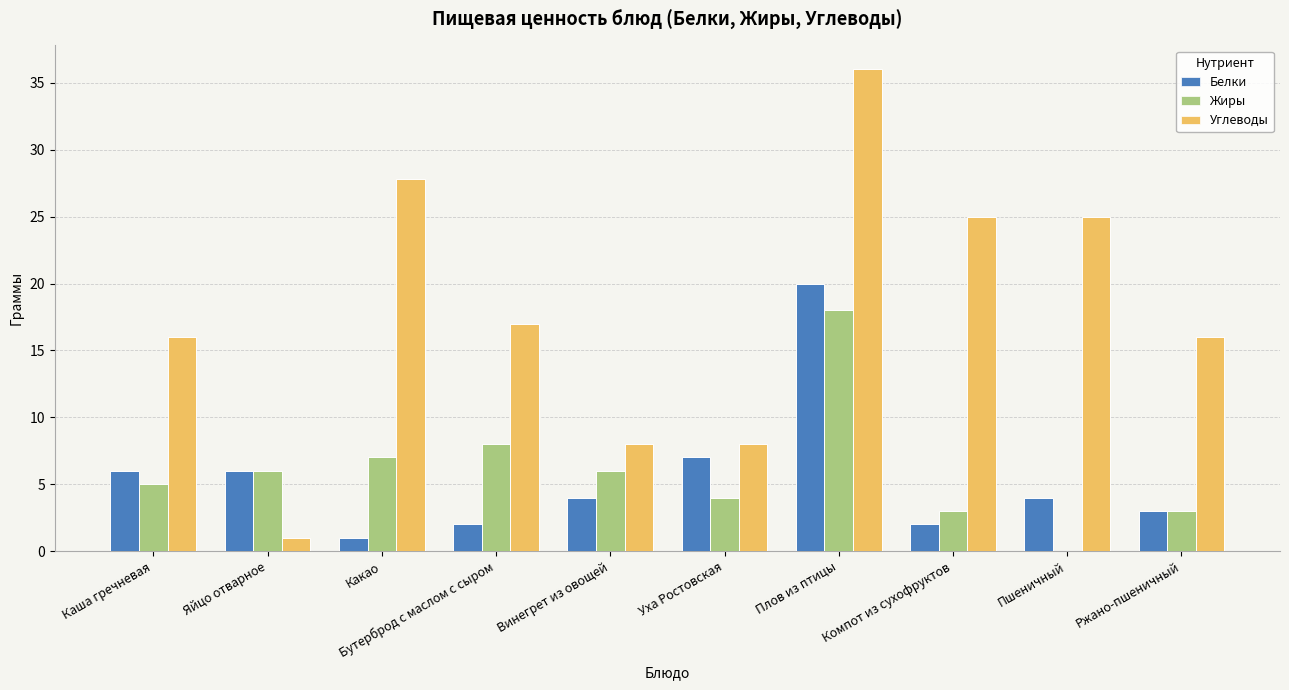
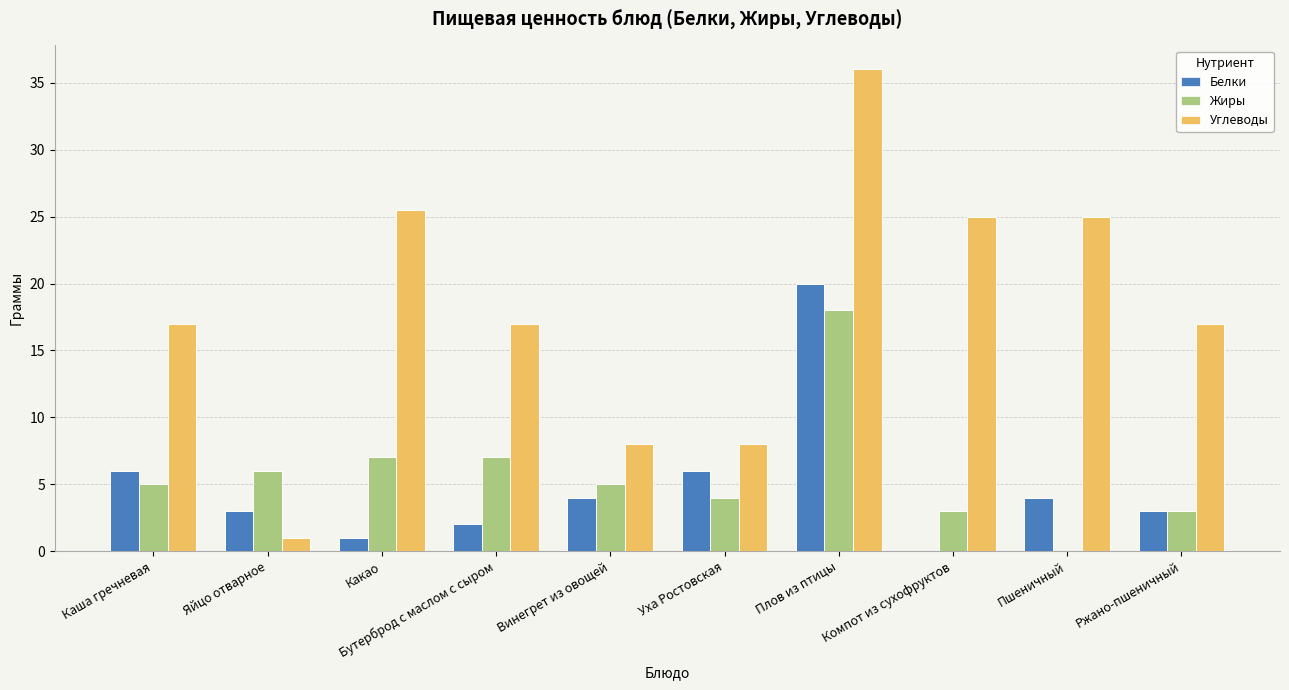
  {
    "Белки": {
      "Каша гречневая": 6,
-     "Яйцо отварное": 6,
+     "Яйцо отварное": 3,
      "Какао": 1,
      "Бутерброд с маслом с сыром": 2,
      "Винегрет из овощей": 4,
-     "Уха Ростовская": 7,
+     "Уха Ростовская": 6,
      "Плов из птицы": 20,
-     "Компот из сухофруктов": 2,
+     "Компот из сухофруктов": 0,
      "Пшеничный": 4,
      "Ржано-пшеничный": 3
    },
    "Жиры": {
      "Каша гречневая": 5,
      "Яйцо отварное": 6,
      "Какао": 7,
-     "Бутерброд с маслом с сыром": 8,
-     "Винегрет из овощей": 6,
+     "Бутерброд с маслом с сыром": 7,
+     "Винегрет из овощей": 5,
      "Уха Ростовская": 4,
      "Плов из птицы": 18,
      "Компот из сухофруктов": 3,
      "Пшеничный": 0,
      "Ржано-пшеничный": 3
    },
    "Углеводы": {
-     "Каша гречневая": 16,
+     "Каша гречневая": 17,
      "Яйцо отварное": 1.0,
-     "Какао": 27.8,
+     "Какао": 25.5,
      "Бутерброд с маслом с сыром": 17.0,
      "Винегрет из овощей": 8.0,
      "Уха Ростовская": 8.0,
      "Плов из птицы": 36.0,
      "Компот из сухофруктов": 25.0,
      "Пшеничный": 25.0,
-     "Ржано-пшеничный": 16
+     "Ржано-пшеничный": 17
    }
  }
